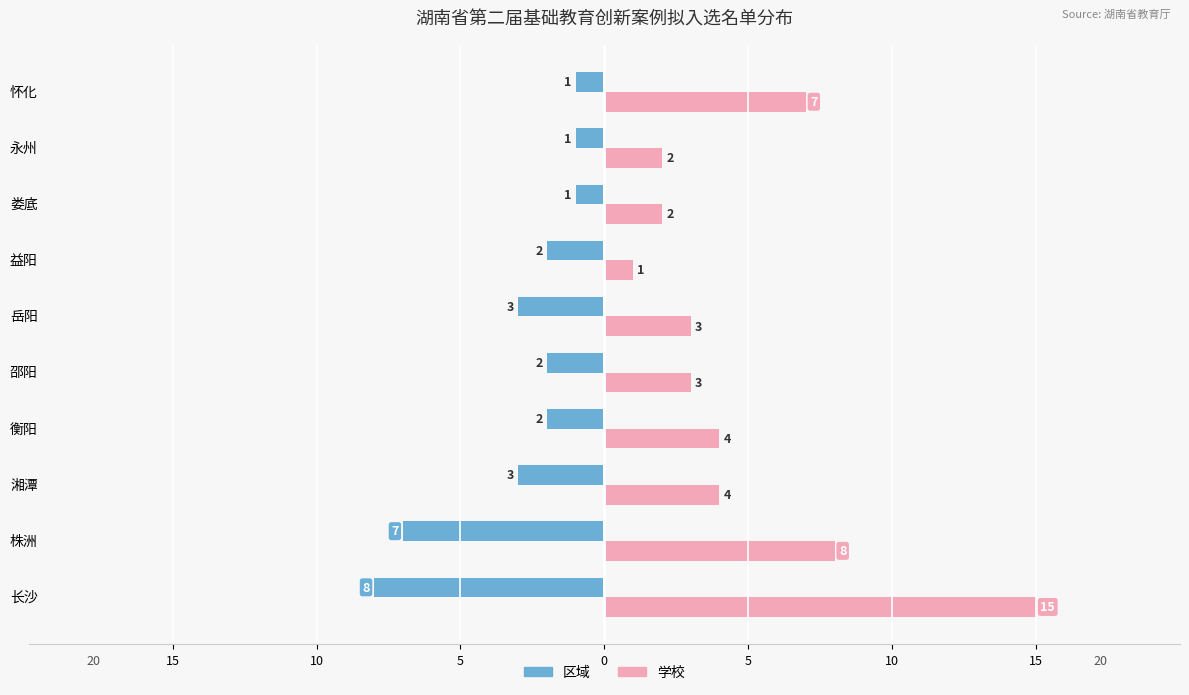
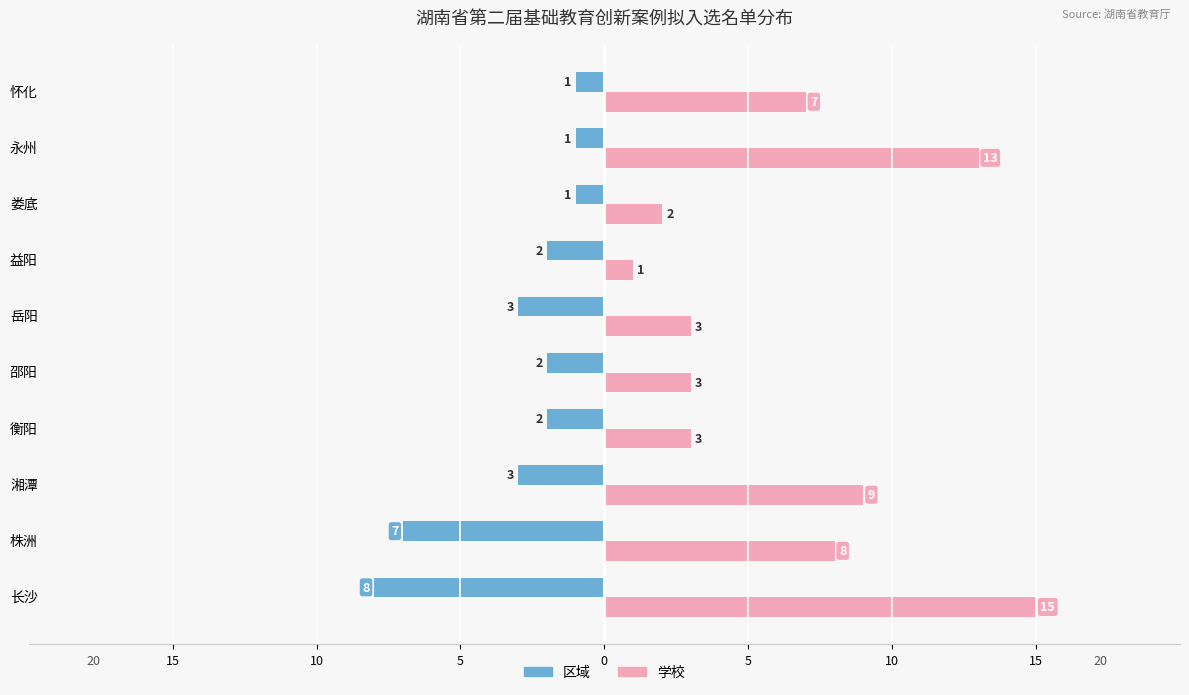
  {
    "学校": {
-     "永州": 2,
+     "永州": 13,
      "娄底": 2,
      "益阳": 1,
      "岳阳": 3,
      "邵阳": 3,
-     "衡阳": 4,
-     "湘潭": 4
+     "衡阳": 3,
+     "湘潭": 9
    }
  }
